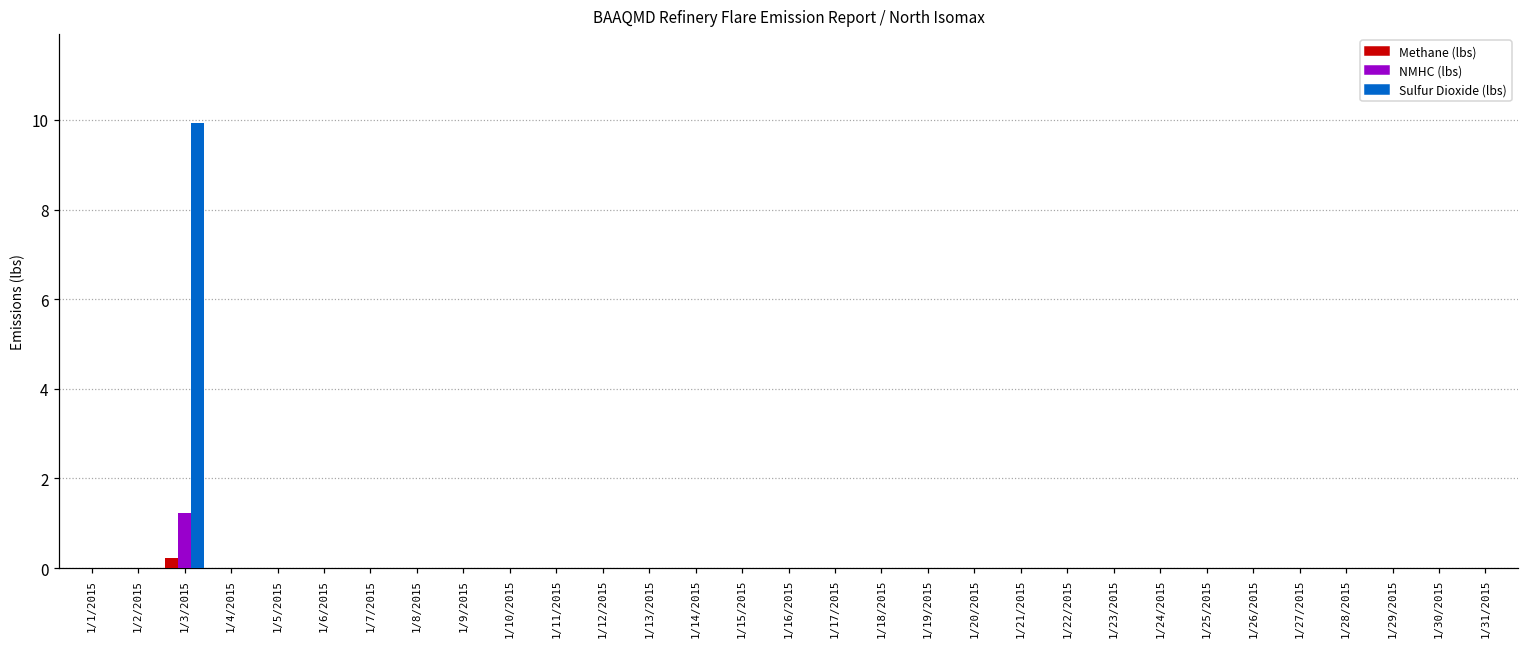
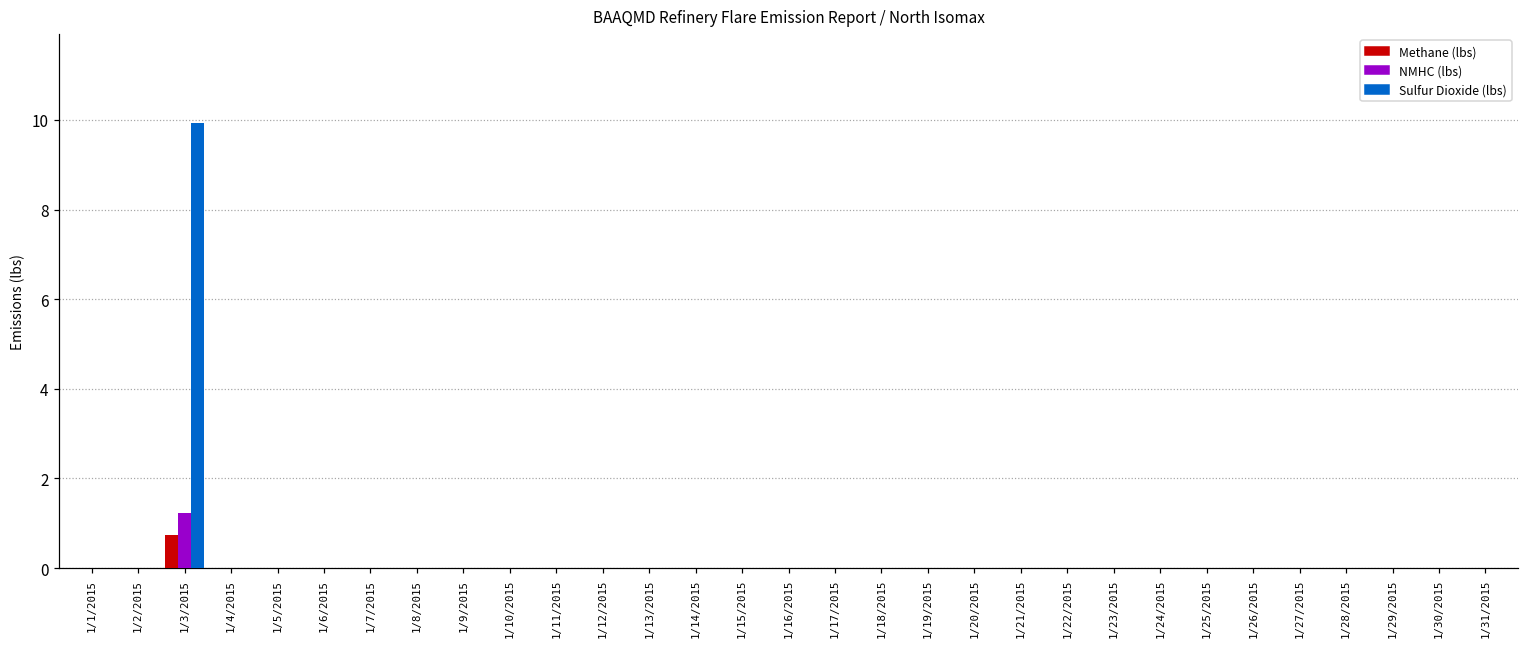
  {
    "Methane (lbs)": {
      "1/1/2015": 0.0,
      "1/2/2015": 0.0,
-     "1/3/2015": 0.2,
+     "1/3/2015": 0.7,
      "1/4/2015": 0.0,
      "1/5/2015": 0.0,
      "1/6/2015": 0.0,
      "1/7/2015": 0.0,
      "1/8/2015": 0.0,
      "1/9/2015": 0.0,
      "1/10/2015": 0.0,
      "1/11/2015": 0.0,
      "1/12/2015": 0.0,
      "1/13/2015": 0.0,
      "1/14/2015": 0.0,
      "1/15/2015": 0.0,
      "1/16/2015": 0.0,
      "1/17/2015": 0.0,
      "1/18/2015": 0.0,
      "1/19/2015": 0.0,
      "1/20/2015": 0.0,
      "1/21/2015": 0.0,
      "1/22/2015": 0.0,
      "1/23/2015": 0.0,
      "1/24/2015": 0.0,
      "1/25/2015": 0.0,
      "1/26/2015": 0.0,
      "1/27/2015": 0.0,
      "1/28/2015": 0.0,
      "1/29/2015": 0.0,
      "1/30/2015": 0.0,
      "1/31/2015": 0.0
    },
    "NMHC (lbs)": {
      "1/1/2015": 0.0,
      "1/2/2015": 0.0,
      "1/3/2015": 1.2,
      "1/4/2015": 0.0,
      "1/5/2015": 0.0,
      "1/6/2015": 0.0,
      "1/7/2015": 0.0,
      "1/8/2015": 0.0,
      "1/9/2015": 0.0,
      "1/10/2015": 0.0,
      "1/11/2015": 0.0,
      "1/12/2015": 0.0,
      "1/13/2015": 0.0,
      "1/14/2015": 0.0,
      "1/15/2015": 0.0,
      "1/16/2015": 0.0,
      "1/17/2015": 0.0,
      "1/18/2015": 0.0,
      "1/19/2015": 0.0,
      "1/20/2015": 0.0,
      "1/21/2015": 0.0,
      "1/22/2015": 0.0,
      "1/23/2015": 0.0,
      "1/24/2015": 0.0,
      "1/25/2015": 0.0,
      "1/26/2015": 0.0,
      "1/27/2015": 0.0,
      "1/28/2015": 0.0,
      "1/29/2015": 0.0,
      "1/30/2015": 0.0,
      "1/31/2015": 0.0
    },
    "Sulfur Dioxide (lbs)": {
      "1/1/2015": 0.0,
      "1/2/2015": 0.0,
      "1/3/2015": 9.9,
      "1/4/2015": 0.0,
      "1/5/2015": 0.0,
      "1/6/2015": 0.0,
      "1/7/2015": 0.0,
      "1/8/2015": 0.0,
      "1/9/2015": 0.0,
      "1/10/2015": 0.0,
      "1/11/2015": 0.0,
      "1/12/2015": 0.0,
      "1/13/2015": 0.0,
      "1/14/2015": 0.0,
      "1/15/2015": 0.0,
      "1/16/2015": 0.0,
      "1/17/2015": 0.0,
      "1/18/2015": 0.0,
      "1/19/2015": 0.0,
      "1/20/2015": 0.0,
      "1/21/2015": 0.0,
      "1/22/2015": 0.0,
      "1/23/2015": 0.0,
      "1/24/2015": 0.0,
      "1/25/2015": 0.0,
      "1/26/2015": 0.0,
      "1/27/2015": 0.0,
      "1/28/2015": 0.0,
      "1/29/2015": 0.0,
      "1/30/2015": 0.0,
      "1/31/2015": 0.0
    }
  }
